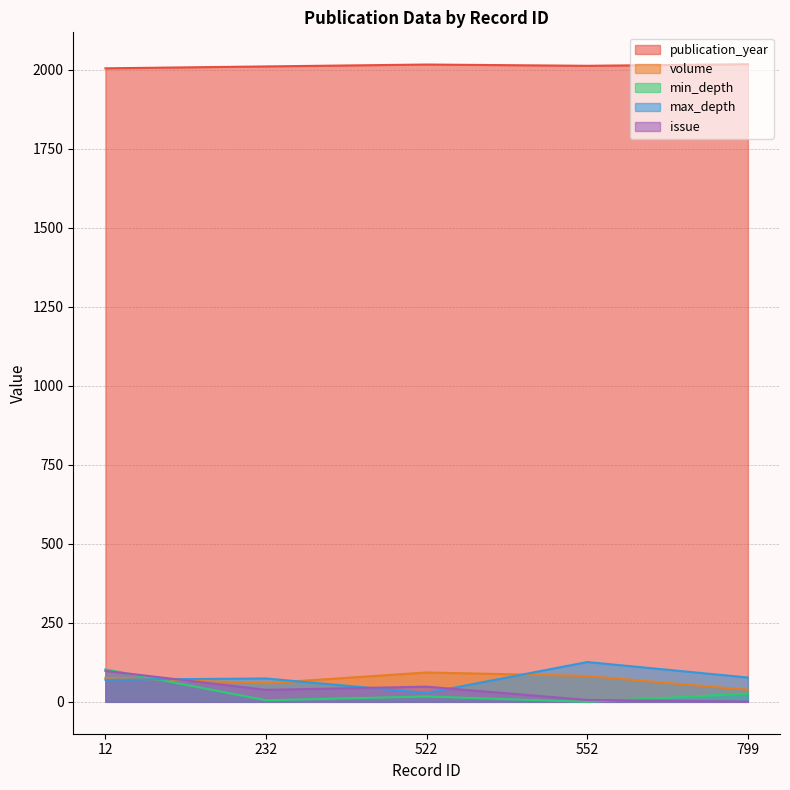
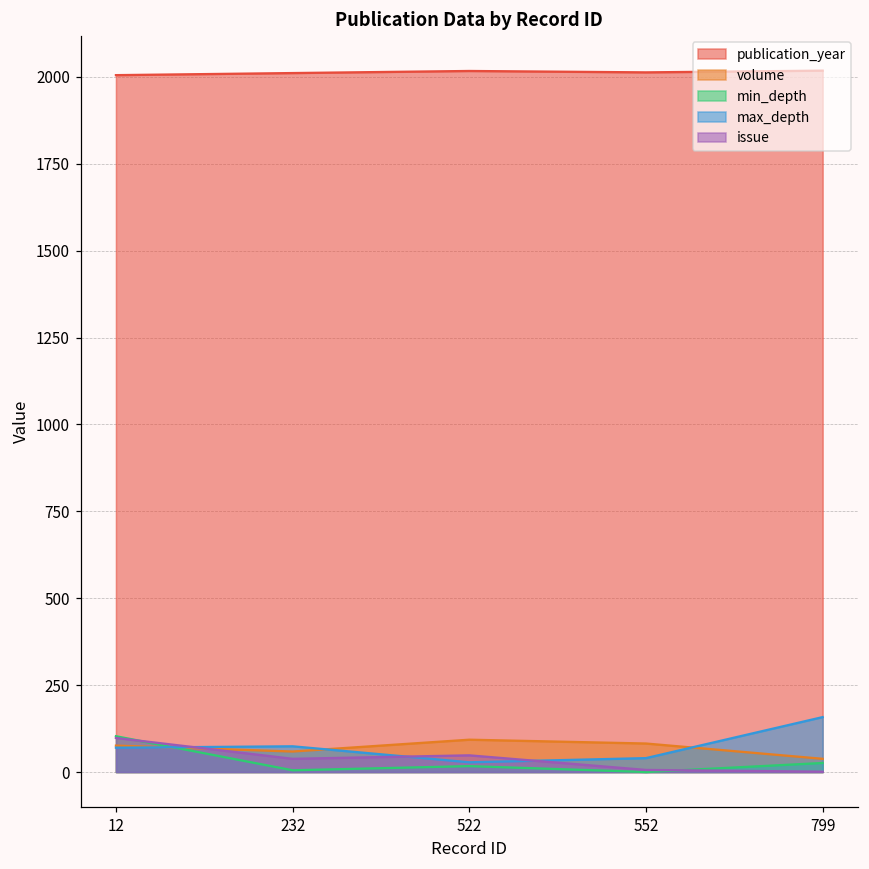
  {
    "min_depth": {
      "232": 10,
      "522": 20,
      "799": 30
    },
    "max_depth": {
      "232": 70,
      "522": 30,
-     "552": 130,
-     "799": 80
+     "552": 40,
+     "799": 160
    },
    "issue": {
      "232": 40,
      "522": 50,
      "799": 0
    }
  }
